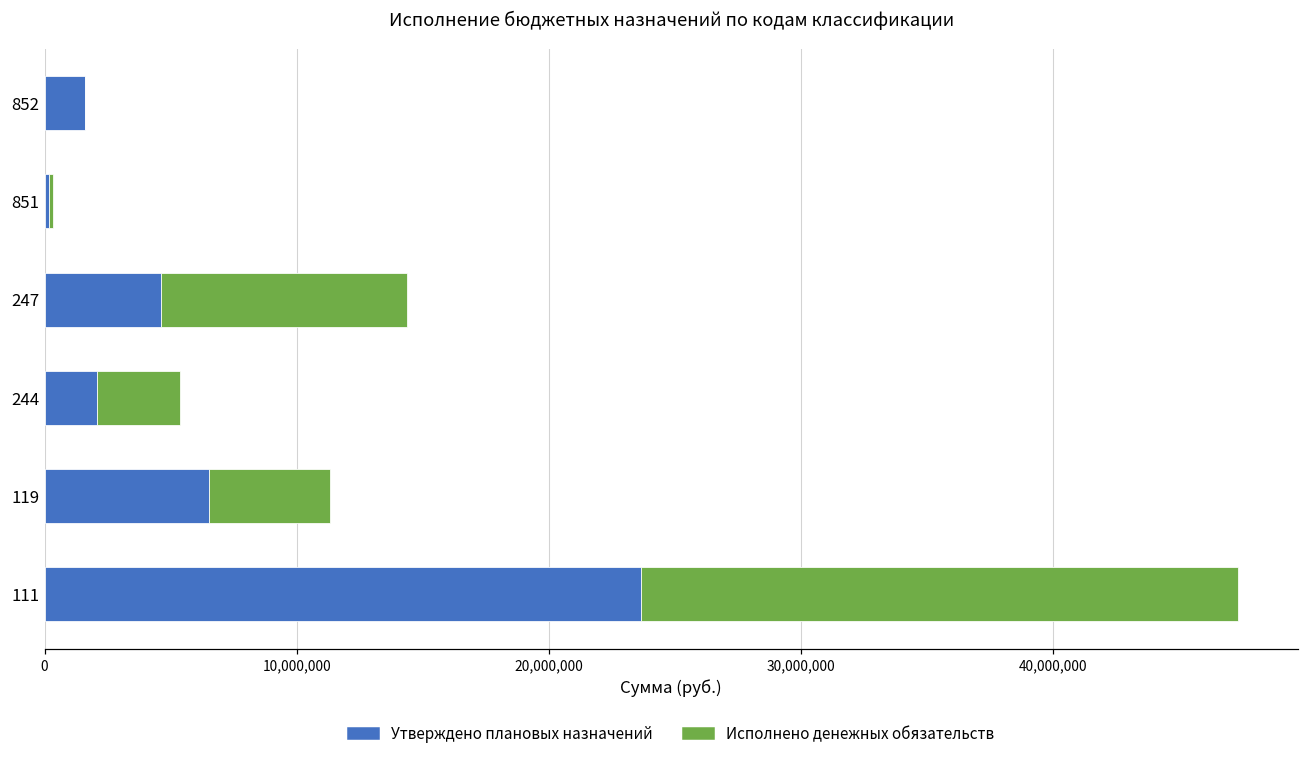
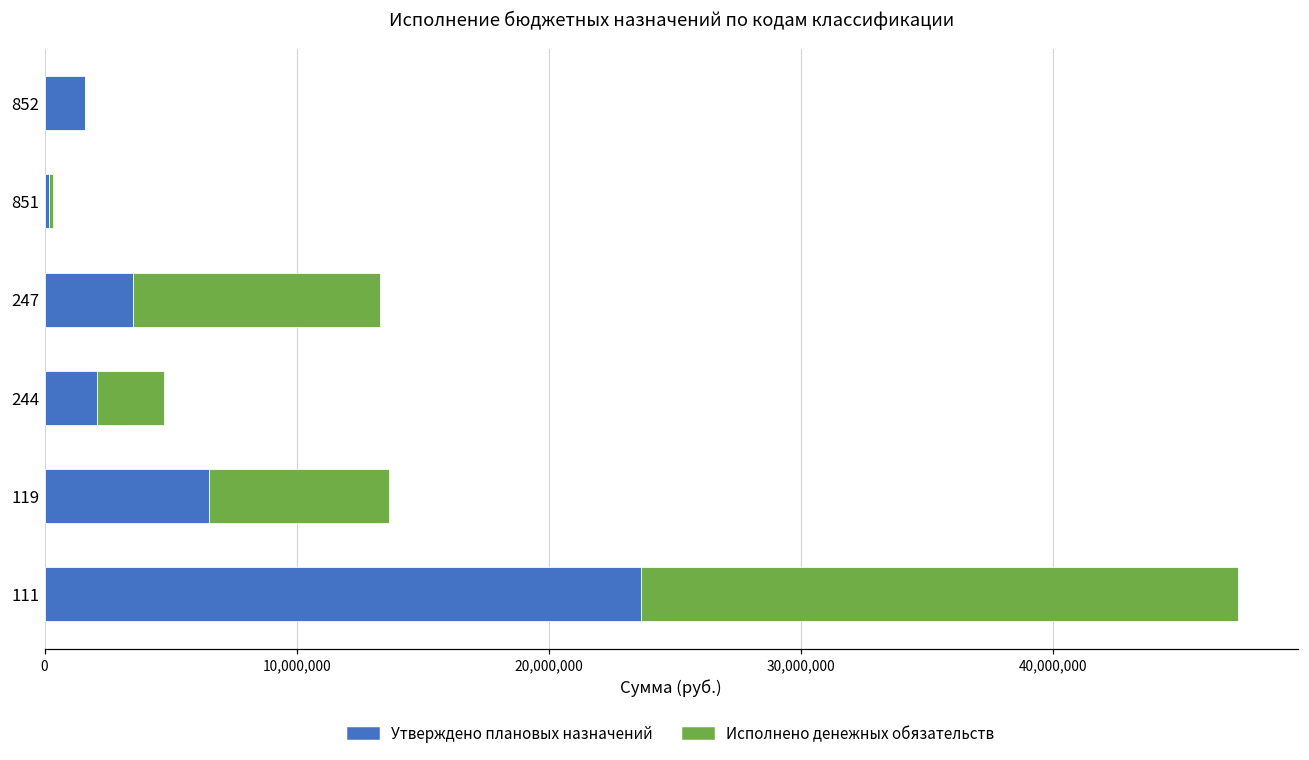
  {
    "Утверждено плановых назначений": {
      "852": "1,600,000",
      "851": "200,000",
-     "247": "4,600,000",
+     "247": "3,500,000",
      "244": "2,100,000",
      "119": "6,500,000",
      "111": "23,700,000"
    },
    "Исполнено денежных обязательств": {
      "851": "200,000",
      "247": "9,800,000",
-     "244": "3,300,000",
-     "119": "4,800,000",
+     "244": "2,600,000",
+     "119": "7,100,000",
      "111": "23,700,000"
    }
  }
